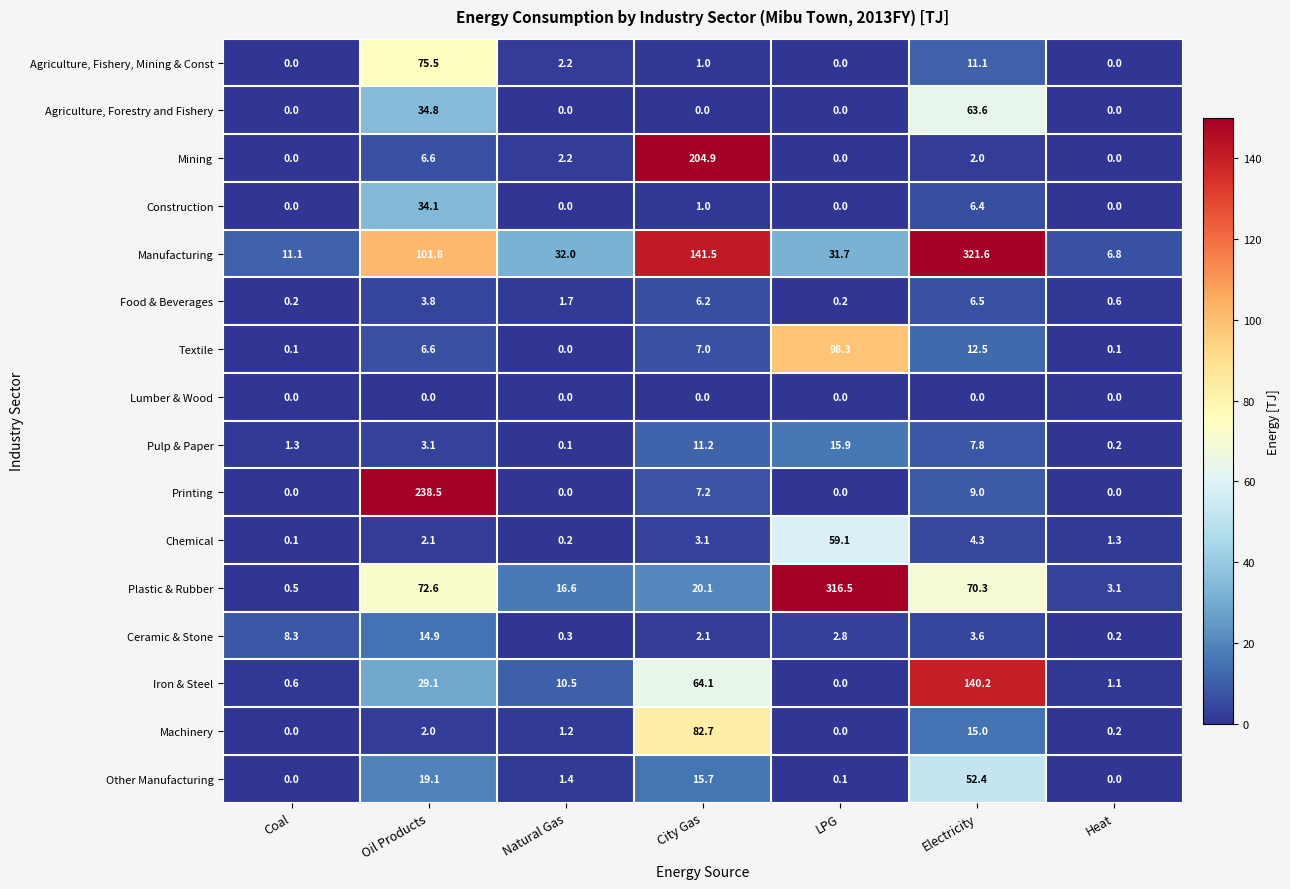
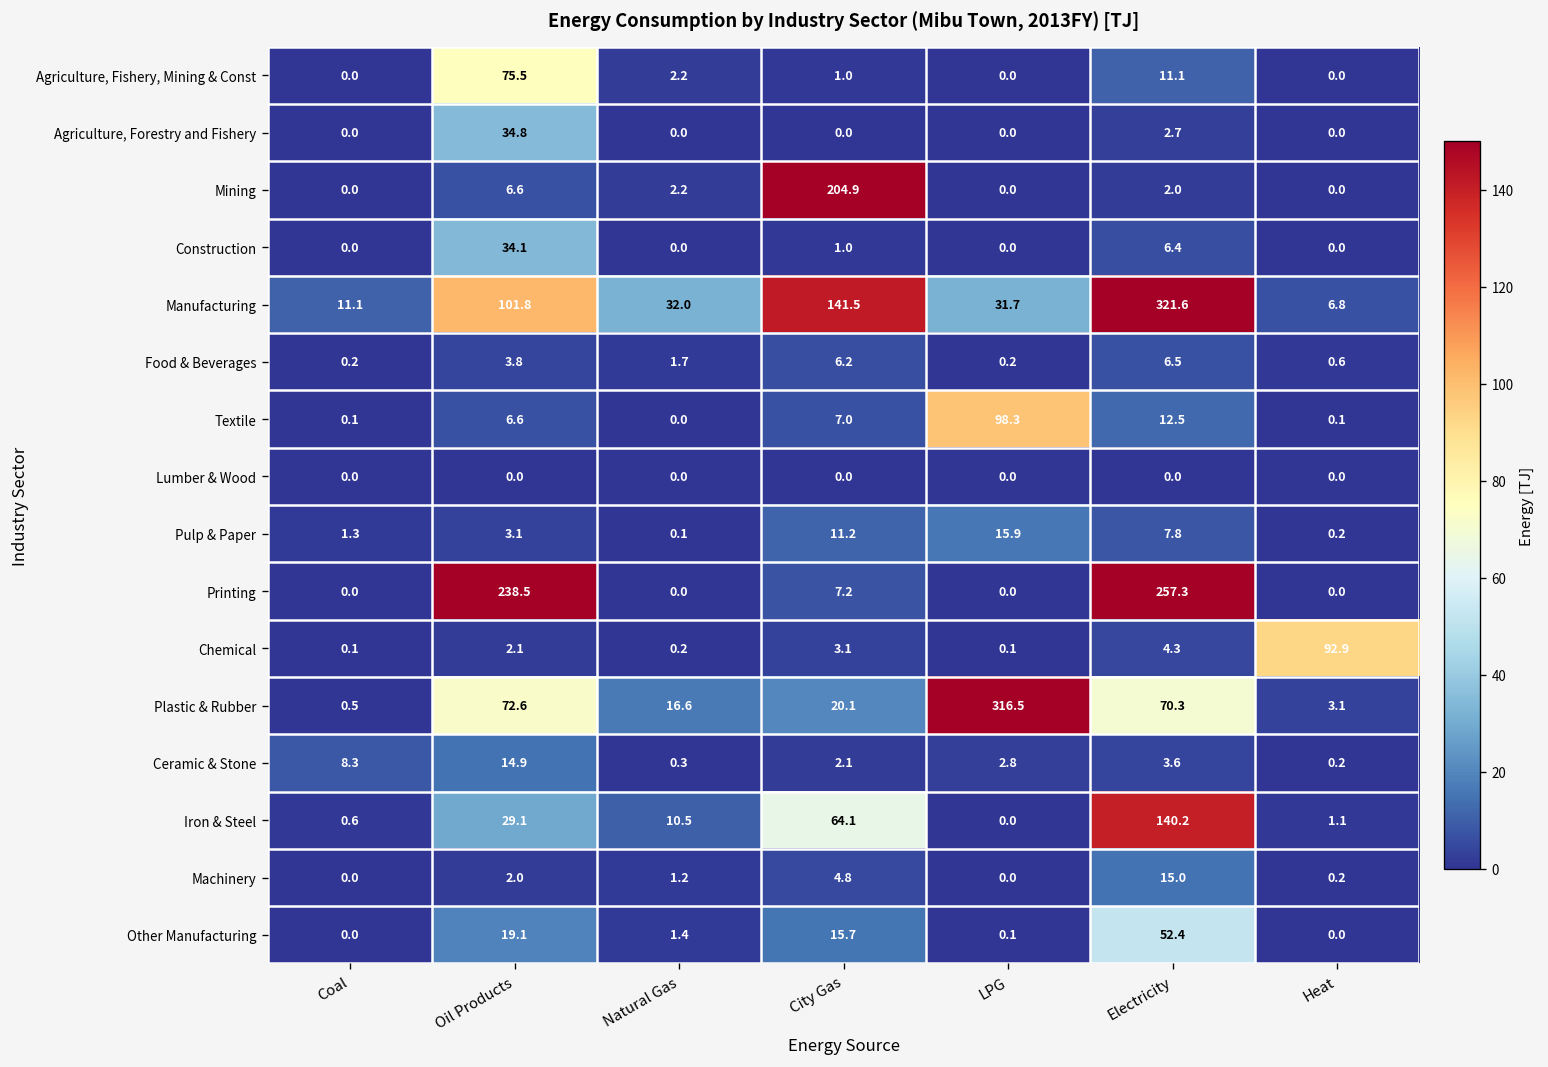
  {
    "Agriculture, Fishery, Mining & Const": {
      "Coal": 0.0,
      "Oil Products": 75.5,
      "Natural Gas": 2.2,
      "City Gas": 1.0,
      "LPG": 0.0,
      "Electricity": 11.1,
      "Heat": 0.0
    },
    "Agriculture, Forestry and Fishery": {
      "Coal": 0.0,
      "Oil Products": 34.8,
      "Natural Gas": 0.0,
      "City Gas": 0.0,
      "LPG": 0.0,
-     "Electricity": 63.6,
+     "Electricity": 2.7,
      "Heat": 0.0
    },
    "Mining": {
      "Coal": 0.0,
      "Oil Products": 6.6,
      "Natural Gas": 2.2,
      "City Gas": 204.9,
      "LPG": 0.0,
      "Electricity": 2.0,
      "Heat": 0.0
    },
    "Construction": {
      "Coal": 0.0,
      "Oil Products": 34.1,
      "Natural Gas": 0.0,
      "City Gas": 1.0,
      "LPG": 0.0,
      "Electricity": 6.4,
      "Heat": 0.0
    },
    "Manufacturing": {
      "Coal": 11.1,
      "Oil Products": 101.8,
      "Natural Gas": 32.0,
      "City Gas": 141.5,
      "LPG": 31.7,
      "Electricity": 321.6,
      "Heat": 6.8
    },
    "Food & Beverages": {
      "Coal": 0.2,
      "Oil Products": 3.8,
      "Natural Gas": 1.7,
      "City Gas": 6.2,
      "LPG": 0.2,
      "Electricity": 6.5,
      "Heat": 0.6
    },
    "Textile": {
      "Coal": 0.1,
      "Oil Products": 6.6,
      "Natural Gas": 0.0,
      "City Gas": 7.0,
      "LPG": 98.3,
      "Electricity": 12.5,
      "Heat": 0.1
    },
    "Lumber & Wood": {
      "Coal": 0.0,
      "Oil Products": 0.0,
      "Natural Gas": 0.0,
      "City Gas": 0.0,
      "LPG": 0.0,
      "Electricity": 0.0,
      "Heat": 0.0
    },
    "Pulp & Paper": {
      "Coal": 1.3,
      "Oil Products": 3.1,
      "Natural Gas": 0.1,
      "City Gas": 11.2,
      "LPG": 15.9,
      "Electricity": 7.8,
      "Heat": 0.2
    },
    "Printing": {
      "Coal": 0.0,
      "Oil Products": 238.5,
      "Natural Gas": 0.0,
      "City Gas": 7.2,
      "LPG": 0.0,
-     "Electricity": 9.0,
+     "Electricity": 257.3,
      "Heat": 0.0
    },
    "Chemical": {
      "Coal": 0.1,
      "Oil Products": 2.1,
      "Natural Gas": 0.2,
      "City Gas": 3.1,
-     "LPG": 59.1,
+     "LPG": 0.1,
      "Electricity": 4.3,
-     "Heat": 1.3
+     "Heat": 92.9
    },
    "Plastic & Rubber": {
      "Coal": 0.5,
      "Oil Products": 72.6,
      "Natural Gas": 16.6,
      "City Gas": 20.1,
      "LPG": 316.5,
      "Electricity": 70.3,
      "Heat": 3.1
    },
    "Ceramic & Stone": {
      "Coal": 8.3,
      "Oil Products": 14.9,
      "Natural Gas": 0.3,
      "City Gas": 2.1,
      "LPG": 2.8,
      "Electricity": 3.6,
      "Heat": 0.2
    },
    "Iron & Steel": {
      "Coal": 0.6,
      "Oil Products": 29.1,
      "Natural Gas": 10.5,
      "City Gas": 64.1,
      "LPG": 0.0,
      "Electricity": 140.2,
      "Heat": 1.1
    },
    "Machinery": {
      "Coal": 0.0,
      "Oil Products": 2.0,
      "Natural Gas": 1.2,
-     "City Gas": 82.7,
+     "City Gas": 4.8,
      "LPG": 0.0,
      "Electricity": 15.0,
      "Heat": 0.2
    },
    "Other Manufacturing": {
      "Coal": 0.0,
      "Oil Products": 19.1,
      "Natural Gas": 1.4,
      "City Gas": 15.7,
      "LPG": 0.1,
      "Electricity": 52.4,
      "Heat": 0.0
    }
  }
